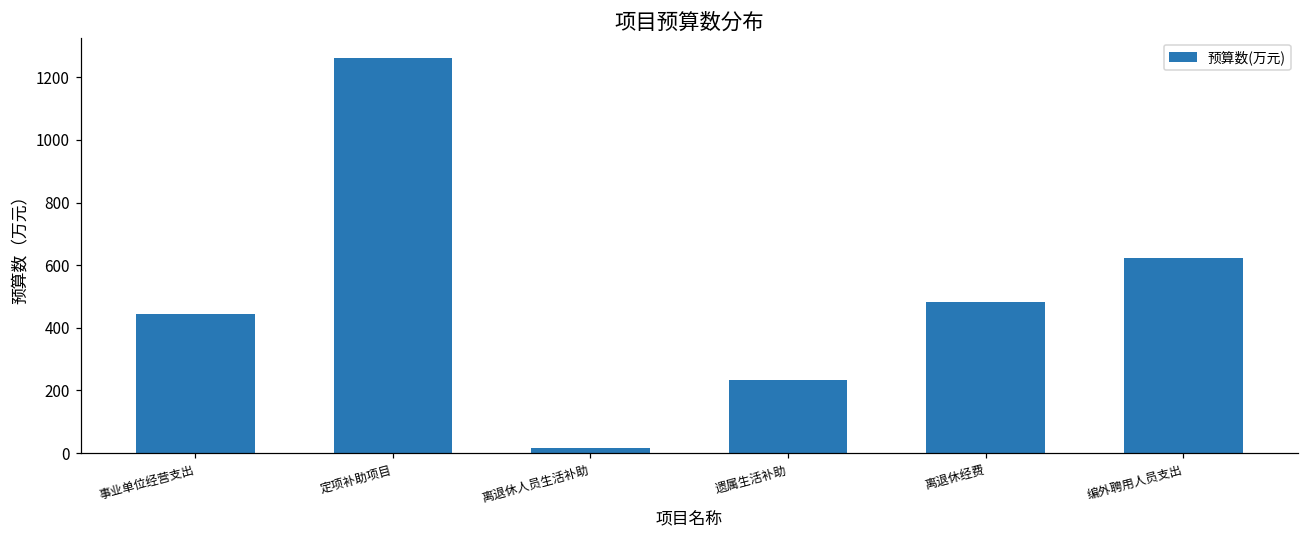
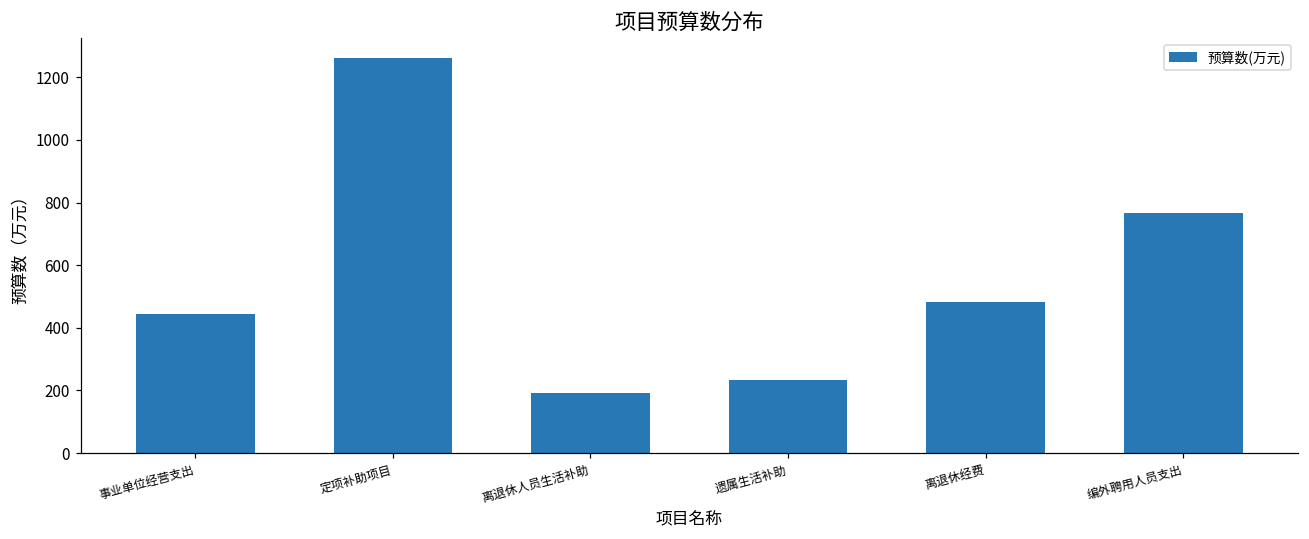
  {
    "事业单位经营支出": 440,
    "定项补助项目": 1260,
-   "离退休人员生活补助": 20,
+   "离退休人员生活补助": 190,
    "遗属生活补助": 230,
    "离退休经费": 480,
-   "编外聘用人员支出": 620
+   "编外聘用人员支出": 770
  }
